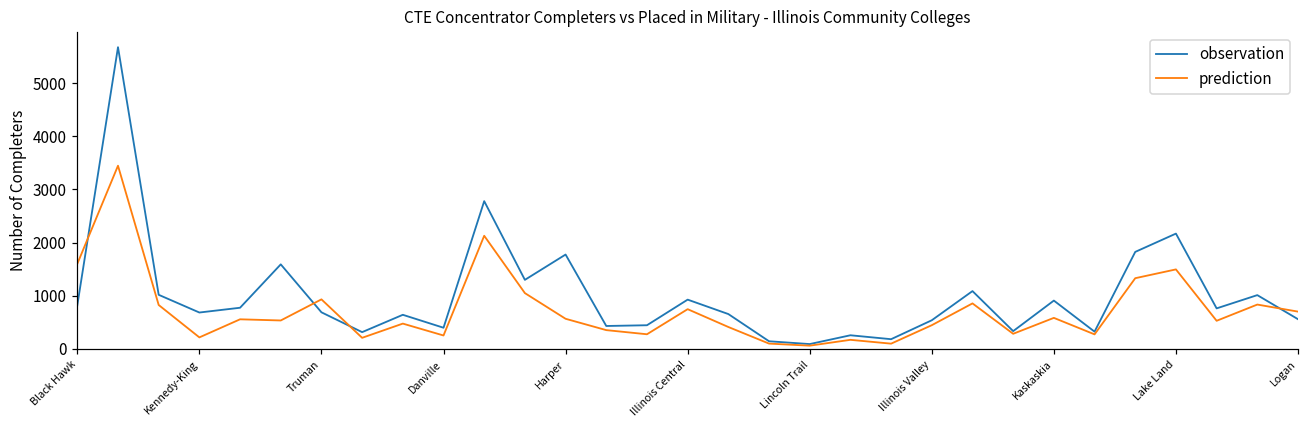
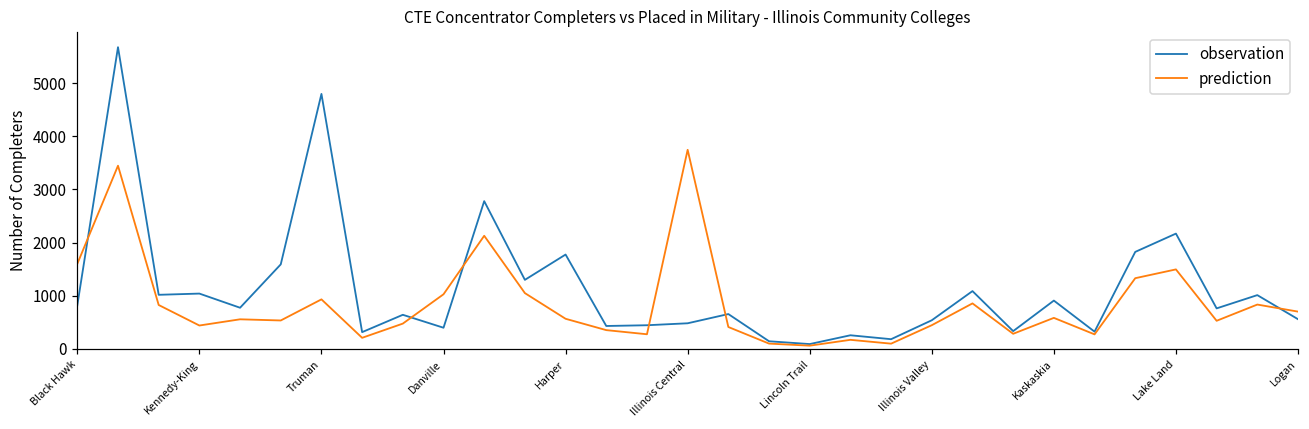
  {
    "observation": {
      "Black Hawk": 800,
-     "Kennedy-King": 700,
-     "Truman": 700,
+     "Kennedy-King": 1000,
+     "Truman": 4800,
      "Danville": 400,
      "Harper": 1800,
-     "Illinois Central": 900,
+     "Illinois Central": 500,
      "Illinois Valley": 500,
      "Kaskaskia": 900,
      "Lake Land": 2200,
      "Logan": 600
    },
    "prediction": {
      "Black Hawk": 1600,
-     "Kennedy-King": 200,
+     "Kennedy-King": 400,
      "Truman": 900,
-     "Danville": 200,
+     "Danville": 1000,
      "Harper": 600,
-     "Illinois Central": 700,
+     "Illinois Central": 3700,
      "Illinois Valley": 400,
      "Kaskaskia": 600,
      "Lake Land": 1500,
      "Logan": 700
    }
  }
